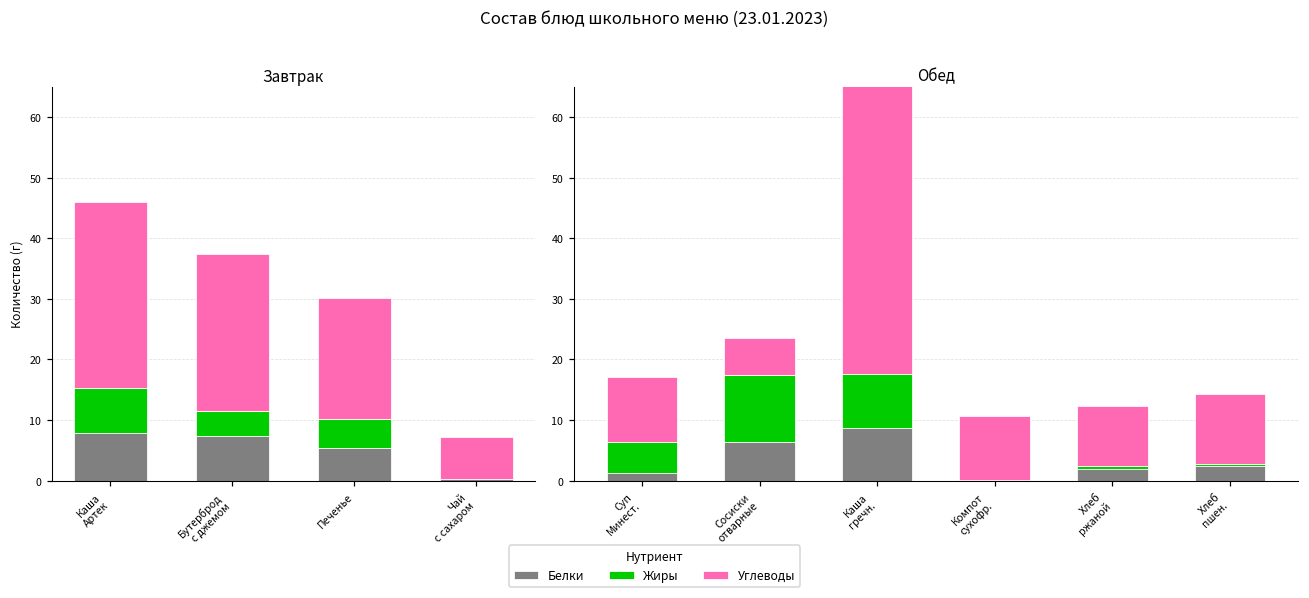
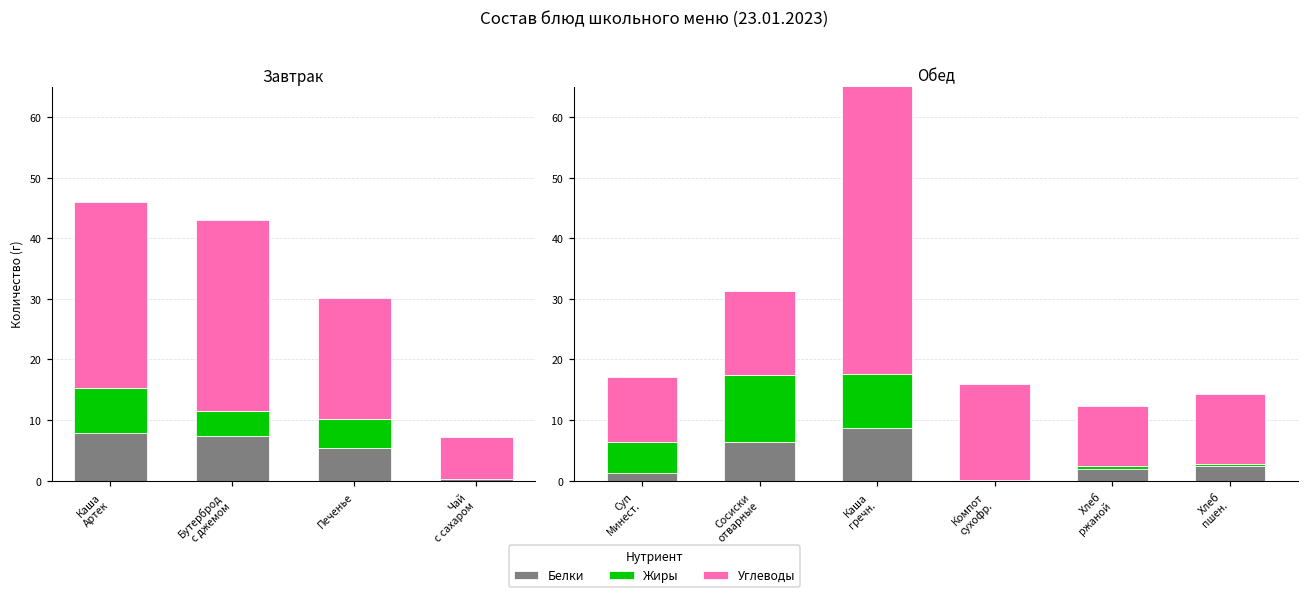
  {
    "Завтрак": {
      "Белки": {
        "Каша Артек": 8,
        "Бутерброд с джемом": 7,
        "Печенье": 5
      },
      "Жиры": {
        "Каша Артек": 7,
        "Бутерброд с джемом": 4,
        "Печенье": 5,
        "Чай с сахаром": 0
      },
      "Углеводы": {
        "Каша Артек": 31,
-       "Бутерброд с джемом": 26,
+       "Бутерброд с джемом": 31,
        "Печенье": 20,
        "Чай с сахаром": 7
      }
    },
    "Обед": {
      "Белки": {
        "Суп Минест.": 1,
        "Сосиски отварные": 6,
        "Каша гречн.": 9,
        "Хлеб ржаной": 2,
        "Хлеб пшен.": 2
      },
      "Жиры": {
        "Суп Минест.": 5,
        "Сосиски отварные": 11,
        "Каша гречн.": 9,
        "Компот сухофр.": 0
      },
      "Углеводы": {
        "Суп Минест.": 11,
-       "Сосиски отварные": 6,
-       "Компот сухофр.": 11,
+       "Сосиски отварные": 14,
+       "Компот сухофр.": 16,
        "Хлеб ржаной": 10,
        "Хлеб пшен.": 12
      }
    }
  }
